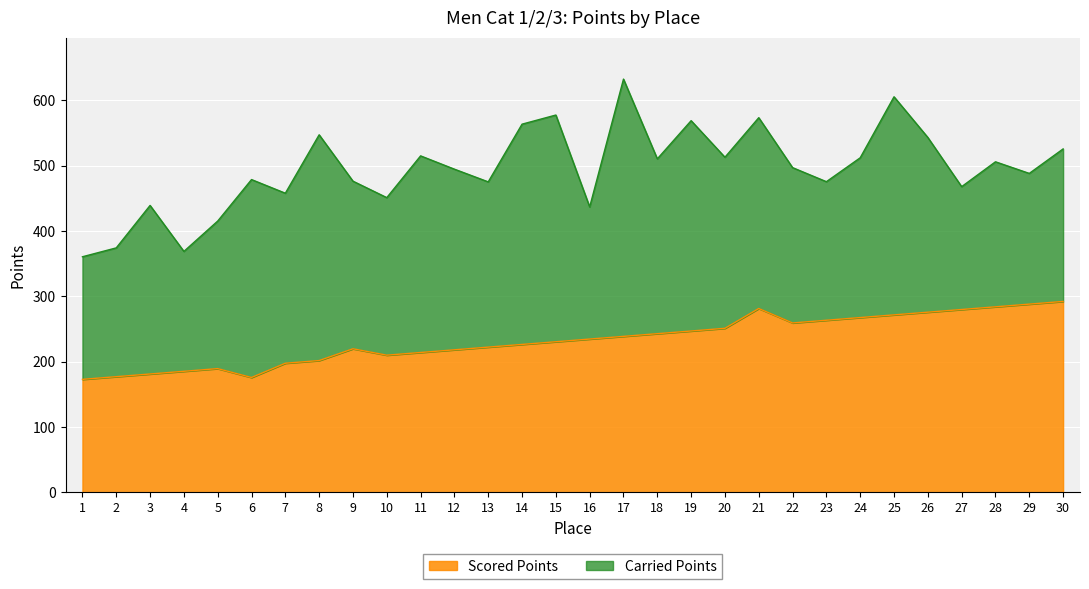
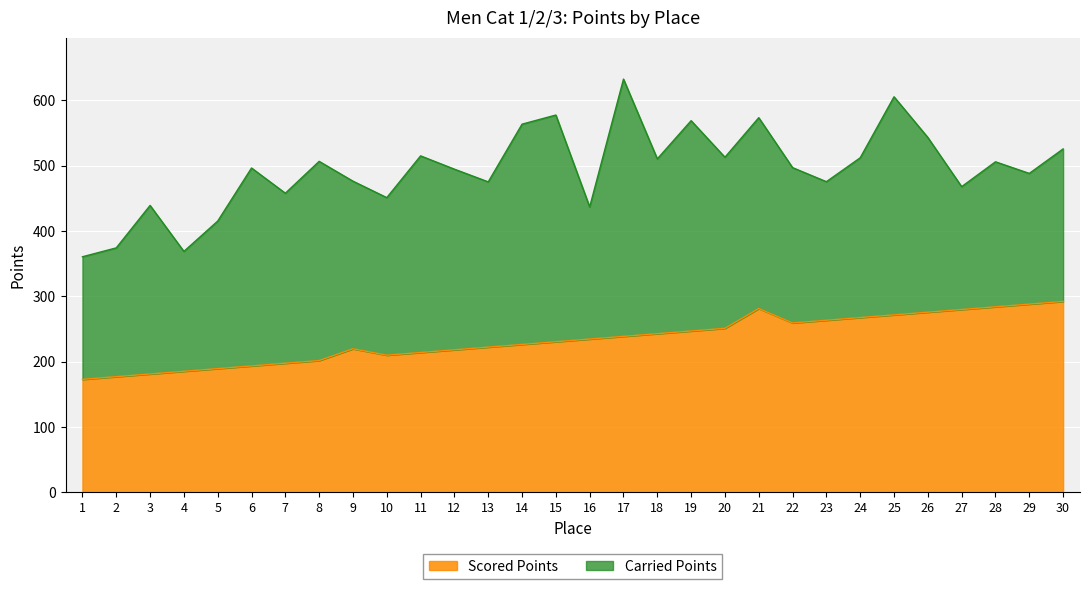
  {
    "Scored Points": {
      "1": 170,
      "2": 180,
      "3": 180,
      "4": 190,
      "5": 190,
-     "6": 180,
+     "6": 190,
      "7": 200,
      "8": 200,
      "9": 220,
      "10": 210,
      "11": 210,
      "12": 220,
      "13": 220,
      "14": 230,
      "15": 230,
      "16": 230,
      "17": 240,
      "18": 240,
      "19": 250,
      "20": 250,
      "21": 280,
      "22": 260,
      "23": 260,
      "24": 270,
      "25": 270,
      "26": 280,
      "27": 280,
      "28": 280,
      "29": 290,
      "30": 290
    },
    "Carried Points": {
      "1": 190,
      "2": 200,
      "3": 260,
      "4": 180,
      "5": 230,
      "6": 300,
      "7": 260,
-     "8": 350,
+     "8": 300,
      "9": 260,
      "10": 240,
      "11": 300,
      "12": 280,
      "13": 250,
      "14": 340,
      "15": 350,
      "16": 200,
      "17": 390,
      "18": 270,
      "19": 320,
      "20": 260,
      "21": 290,
      "22": 240,
      "23": 210,
      "24": 240,
      "25": 330,
      "26": 270,
      "27": 190,
      "28": 220,
      "29": 200,
      "30": 230
    }
  }
